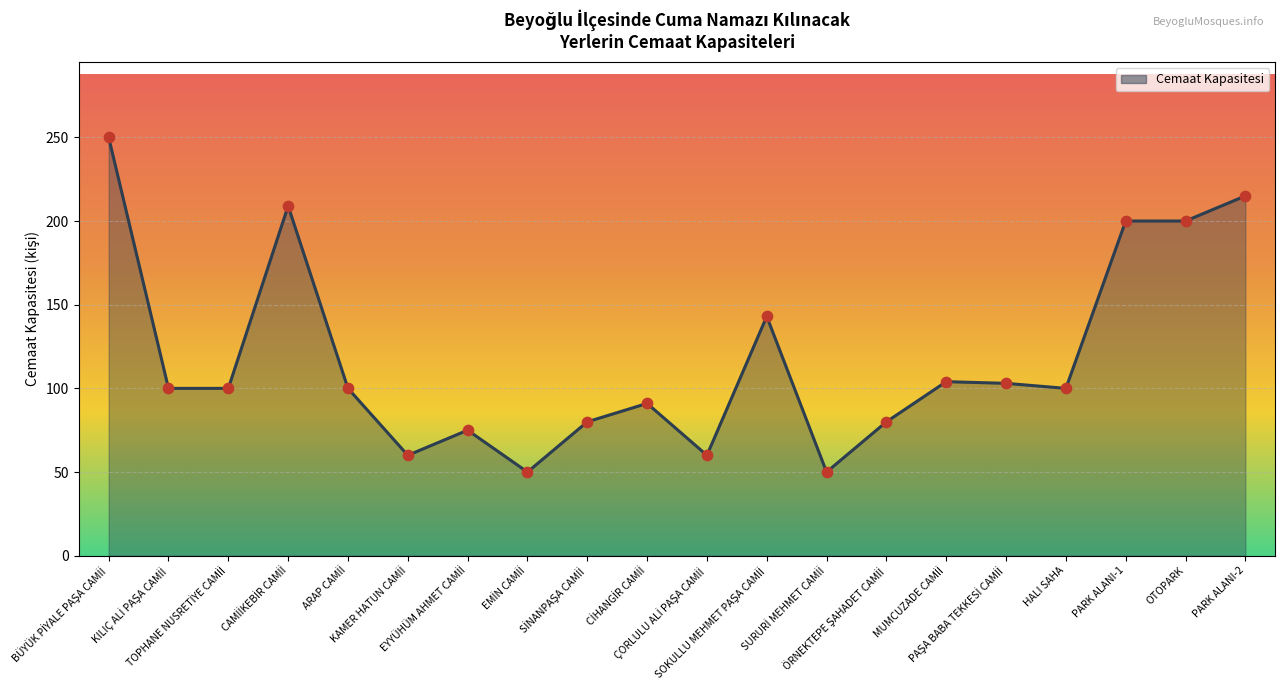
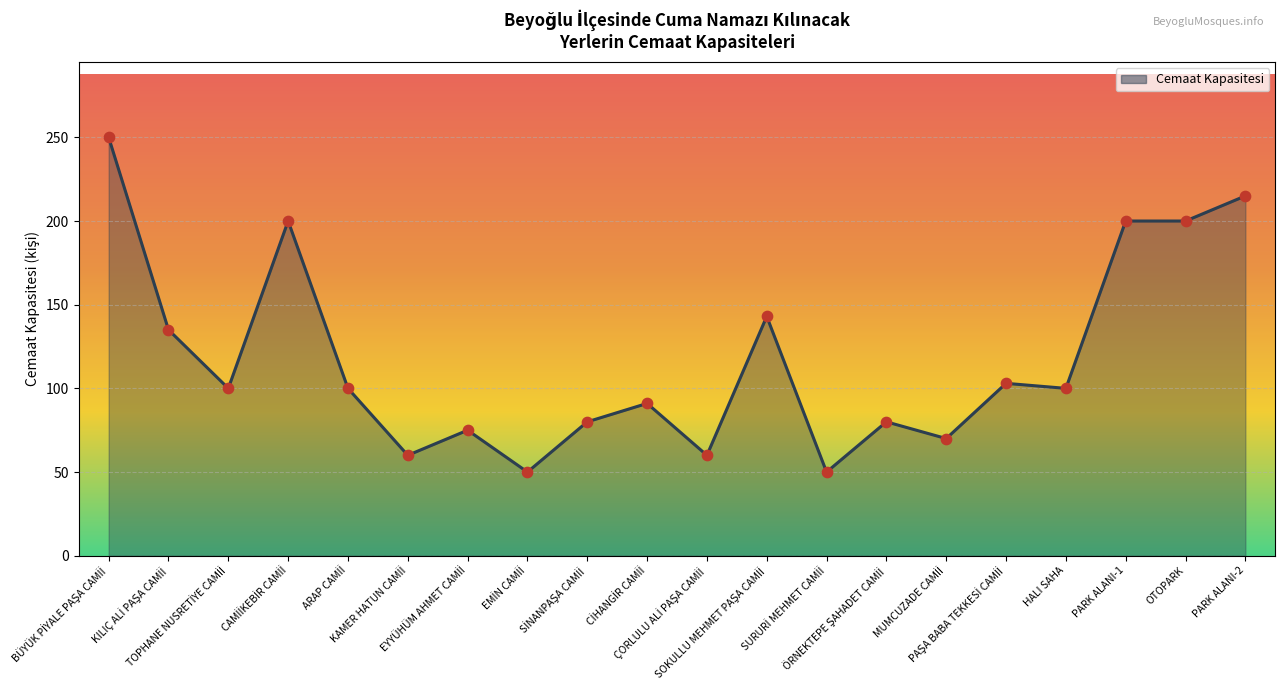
  {
    "BÜYÜK PİYALE PAŞA CAMİİ": 250,
-   "KILIÇ ALİ PAŞA CAMİİ": 100,
+   "KILIÇ ALİ PAŞA CAMİİ": 135,
    "TOPHANE NUSRETİYE CAMİİ": 100,
-   "CAMİİKEBİR CAMİİ": 209,
+   "CAMİİKEBİR CAMİİ": 200,
    "ARAP CAMİİ": 100,
    "KAMER HATUN CAMİİ": 60,
    "EYYÜHÜM AHMET CAMİİ": 75,
    "EMİN CAMİİ": 50,
    "SİNANPAŞA CAMİİ": 80,
    "CİHANGİR CAMİİ": 91,
    "ÇORLULU ALİ PAŞA CAMİİ": 60,
    "SOKULLU MEHMET PAŞA CAMİİ": 143,
    "SURURİ MEHMET CAMİİ": 50,
    "ÖRNEKTEPE ŞAHADET CAMİİ": 80,
-   "MUMCUZADE CAMİİ": 104,
+   "MUMCUZADE CAMİİ": 70,
    "PAŞA BABA TEKKESİ CAMİİ": 103,
    "HALI SAHA": 100,
    "PARK ALANI-1": 200,
    "OTOPARK": 200,
    "PARK ALANI-2": 215
  }
